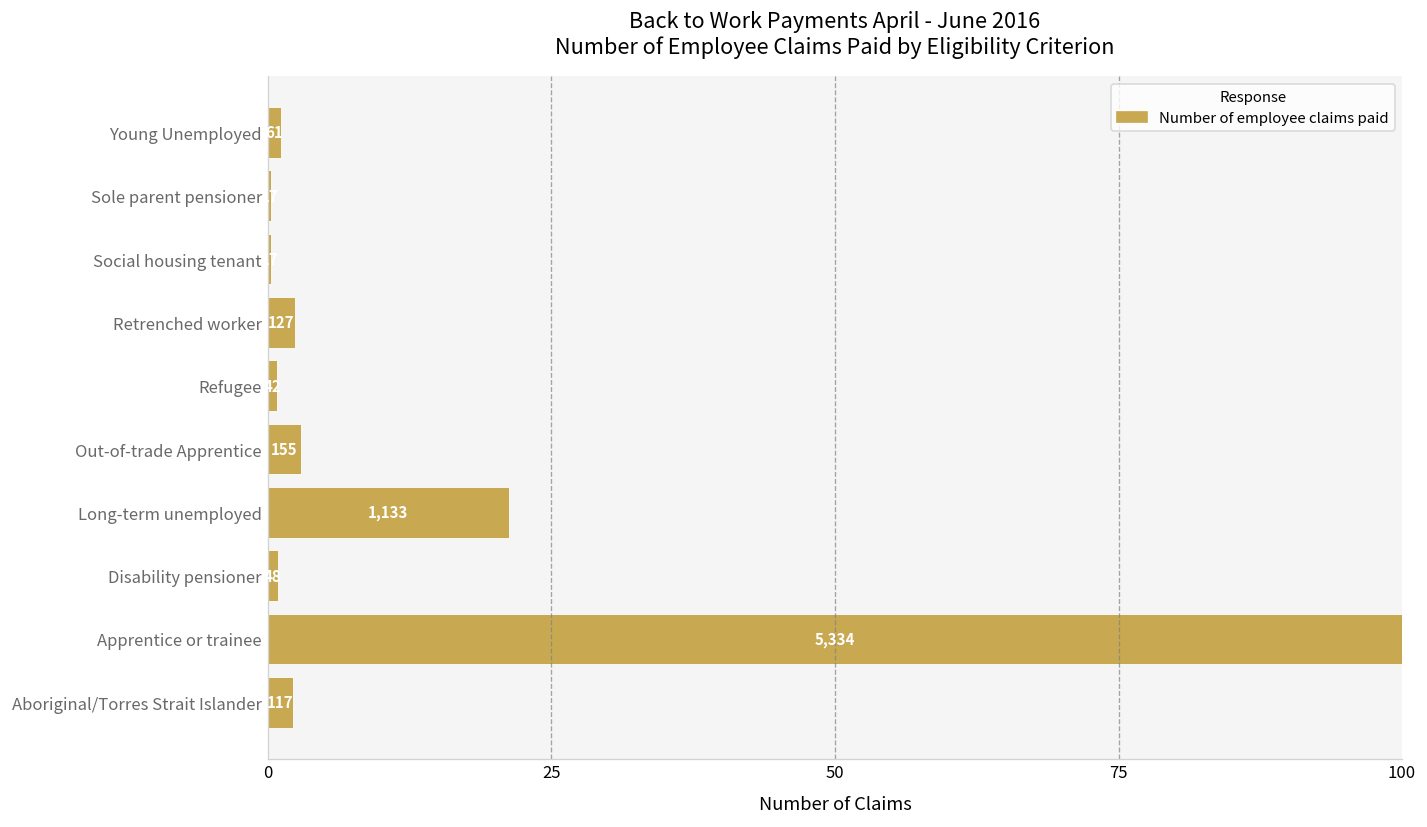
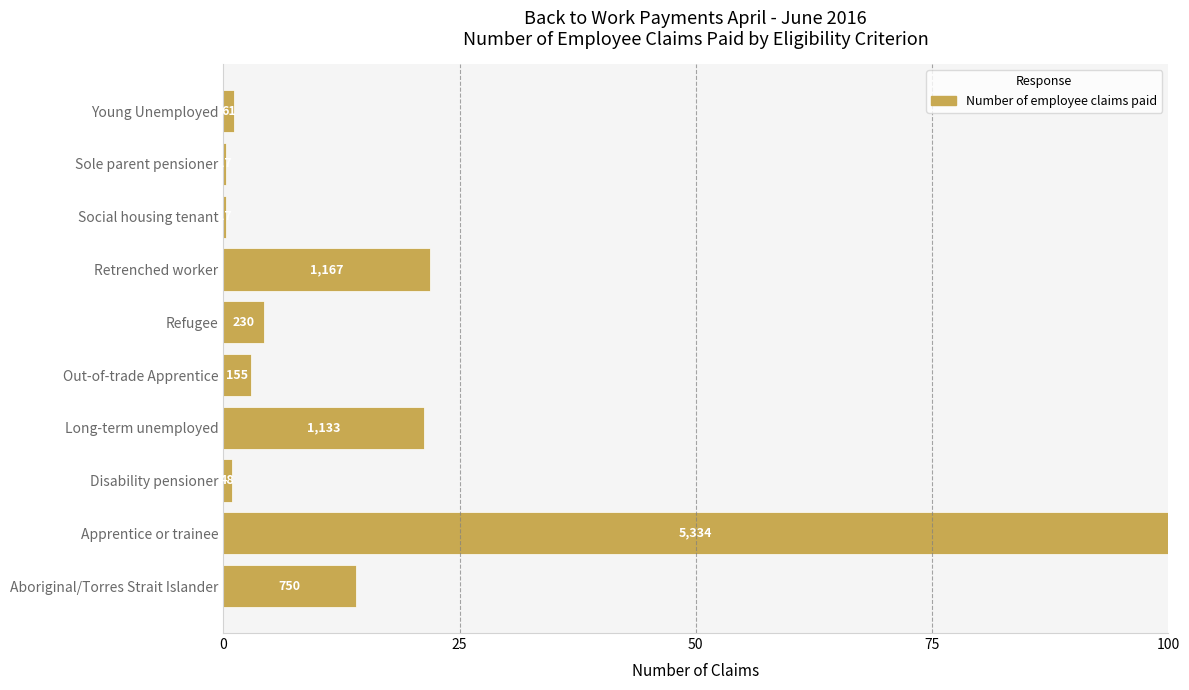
  {
-   "Retrenched worker": "127",
-   "Refugee": "1",
-   "Aboriginal/Torres Strait Islander": "117"
+   "Retrenched worker": "1,167",
+   "Refugee": "4",
+   "Aboriginal/Torres Strait Islander": "750"
  }
